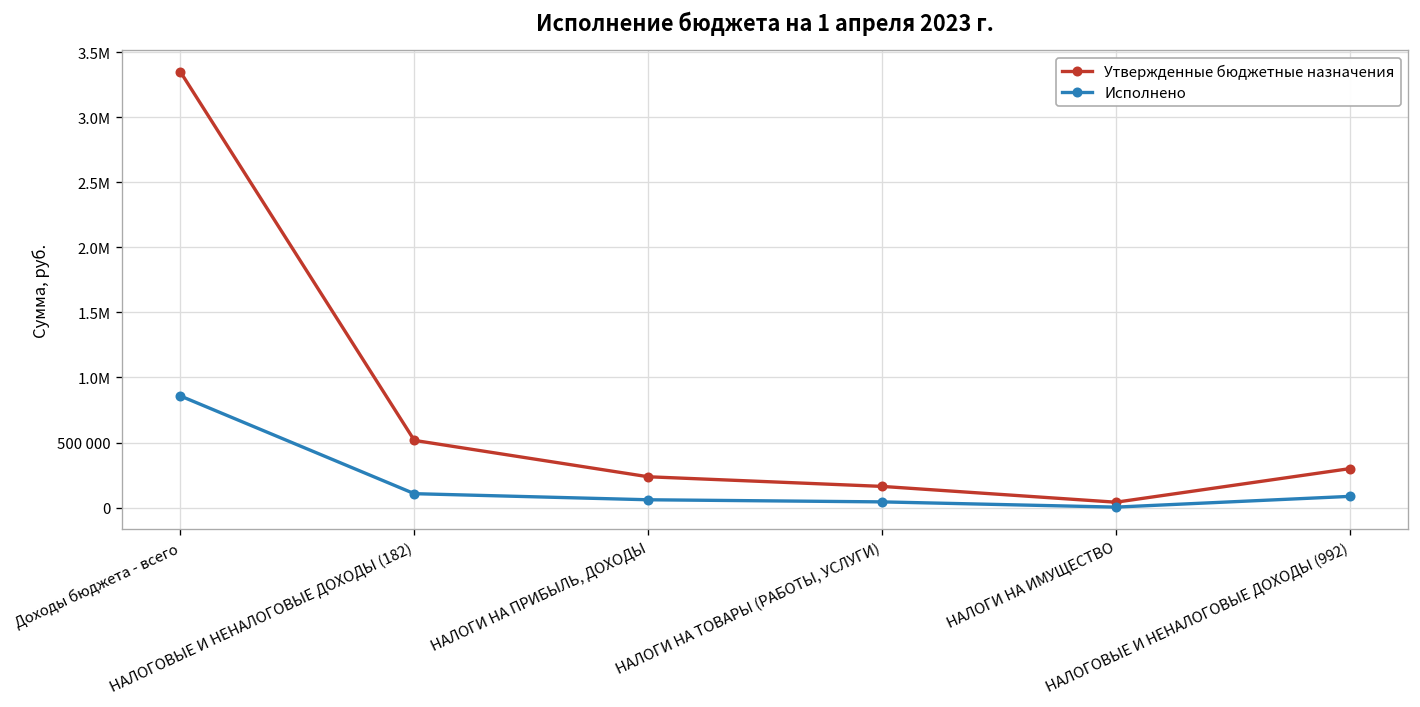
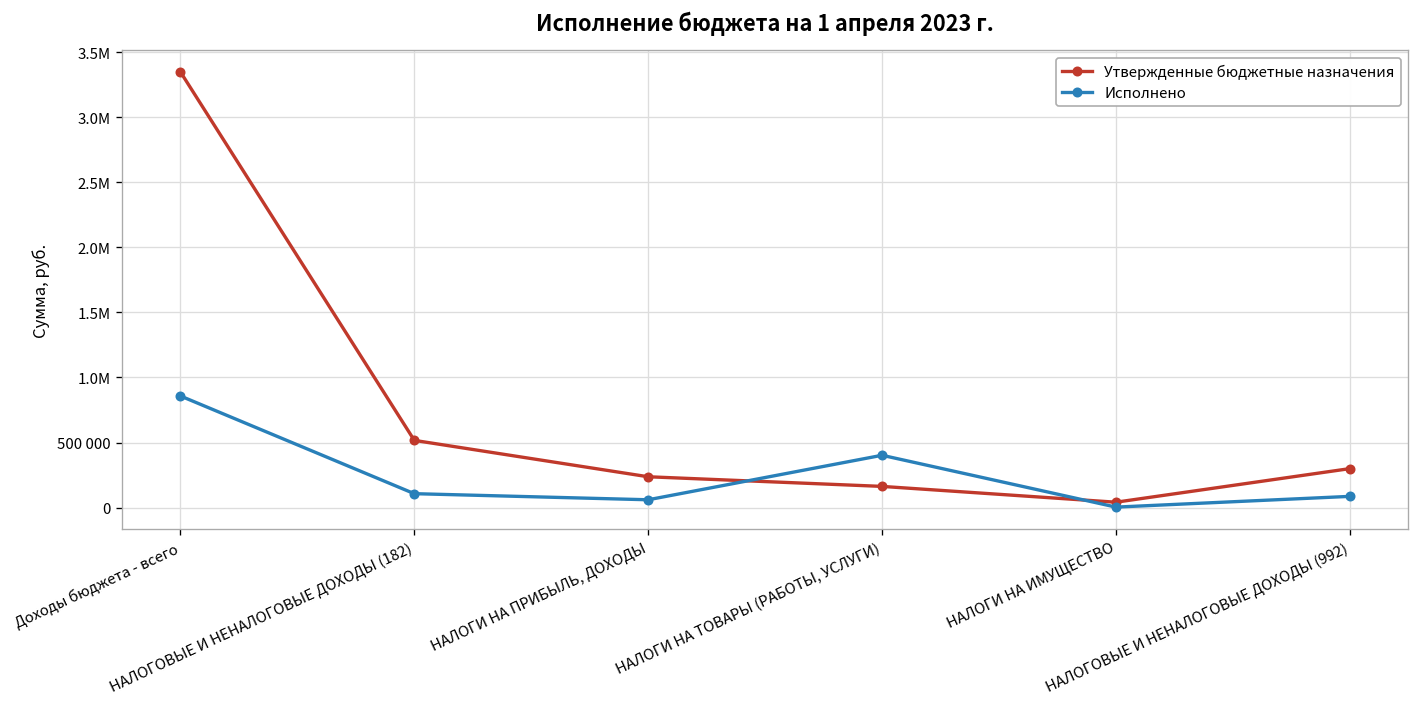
  {
    "Утвержденные бюджетные назначения": {
      "Доходы бюджета - всего": 3350000,
      "НАЛОГОВЫЕ И НЕНАЛОГОВЫЕ ДОХОДЫ (182)": 520000,
      "НАЛОГИ НА ПРИБЫЛЬ, ДОХОДЫ": 240000,
      "НАЛОГИ НА ТОВАРЫ (РАБОТЫ, УСЛУГИ)": 160000,
      "НАЛОГИ НА ИМУЩЕСТВО": 40000,
      "НАЛОГОВЫЕ И НЕНАЛОГОВЫЕ ДОХОДЫ (992)": 300000
    },
    "Исполнено": {
      "Доходы бюджета - всего": 860000,
      "НАЛОГОВЫЕ И НЕНАЛОГОВЫЕ ДОХОДЫ (182)": 110000,
      "НАЛОГИ НА ПРИБЫЛЬ, ДОХОДЫ": 60000,
-     "НАЛОГИ НА ТОВАРЫ (РАБОТЫ, УСЛУГИ)": 40000,
+     "НАЛОГИ НА ТОВАРЫ (РАБОТЫ, УСЛУГИ)": 400000,
      "НАЛОГИ НА ИМУЩЕСТВО": 0,
      "НАЛОГОВЫЕ И НЕНАЛОГОВЫЕ ДОХОДЫ (992)": 90000
    }
  }
